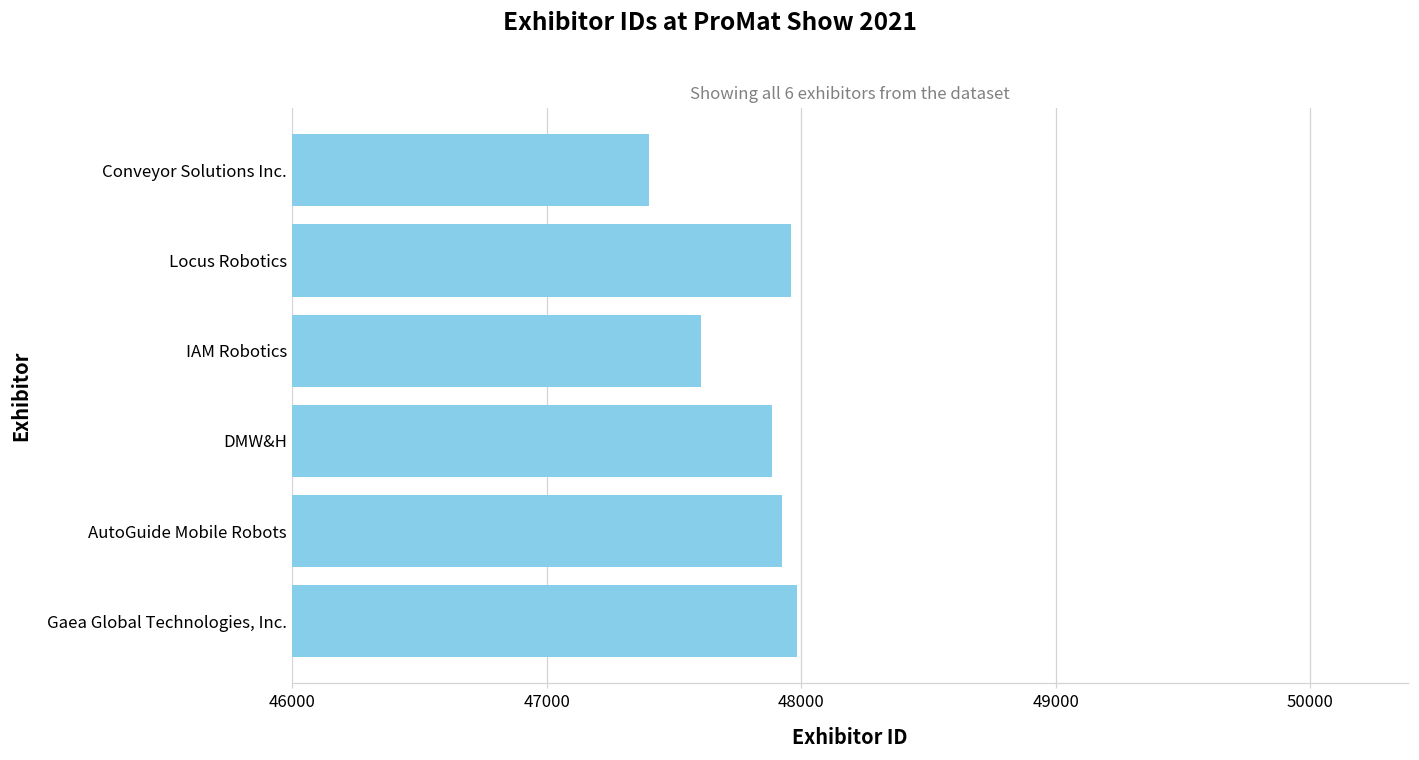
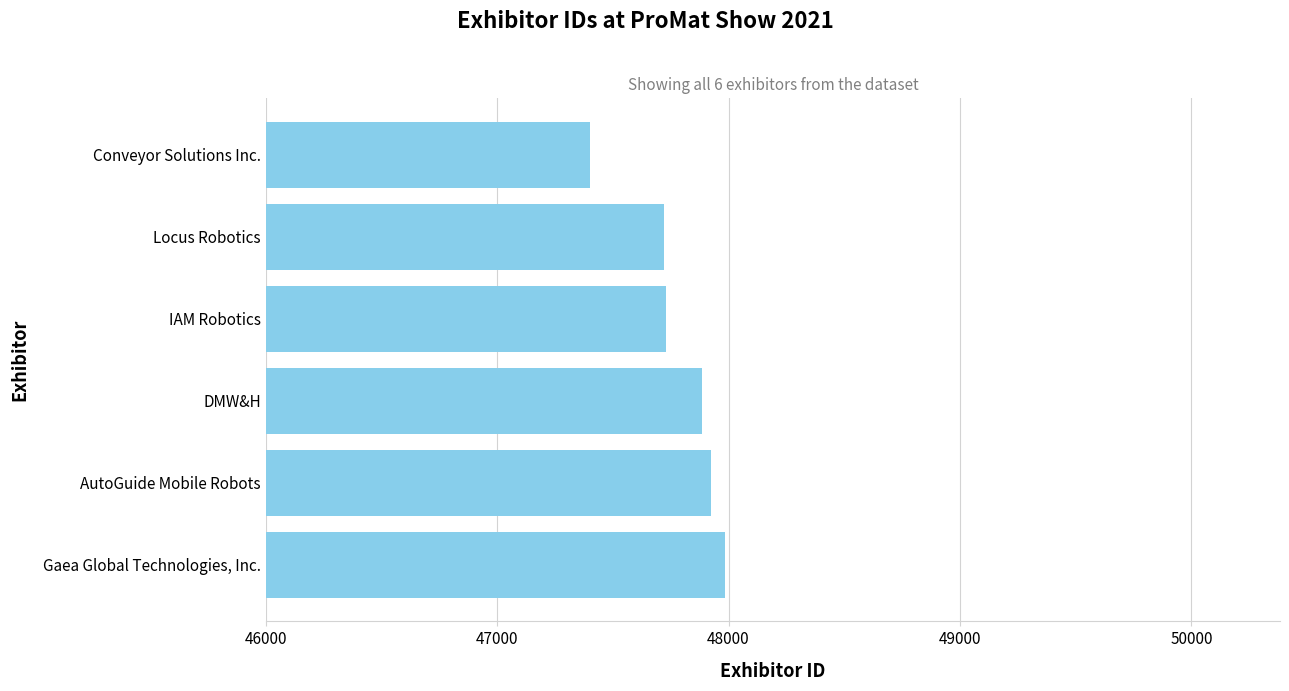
  {
    "Conveyor Solutions Inc.": 47400,
-   "Locus Robotics": 47960,
-   "IAM Robotics": 47610,
+   "Locus Robotics": 47720,
+   "IAM Robotics": 47730,
    "DMW&H": 47890,
    "AutoGuide Mobile Robots": 47920,
    "Gaea Global Technologies, Inc.": 47980
  }
